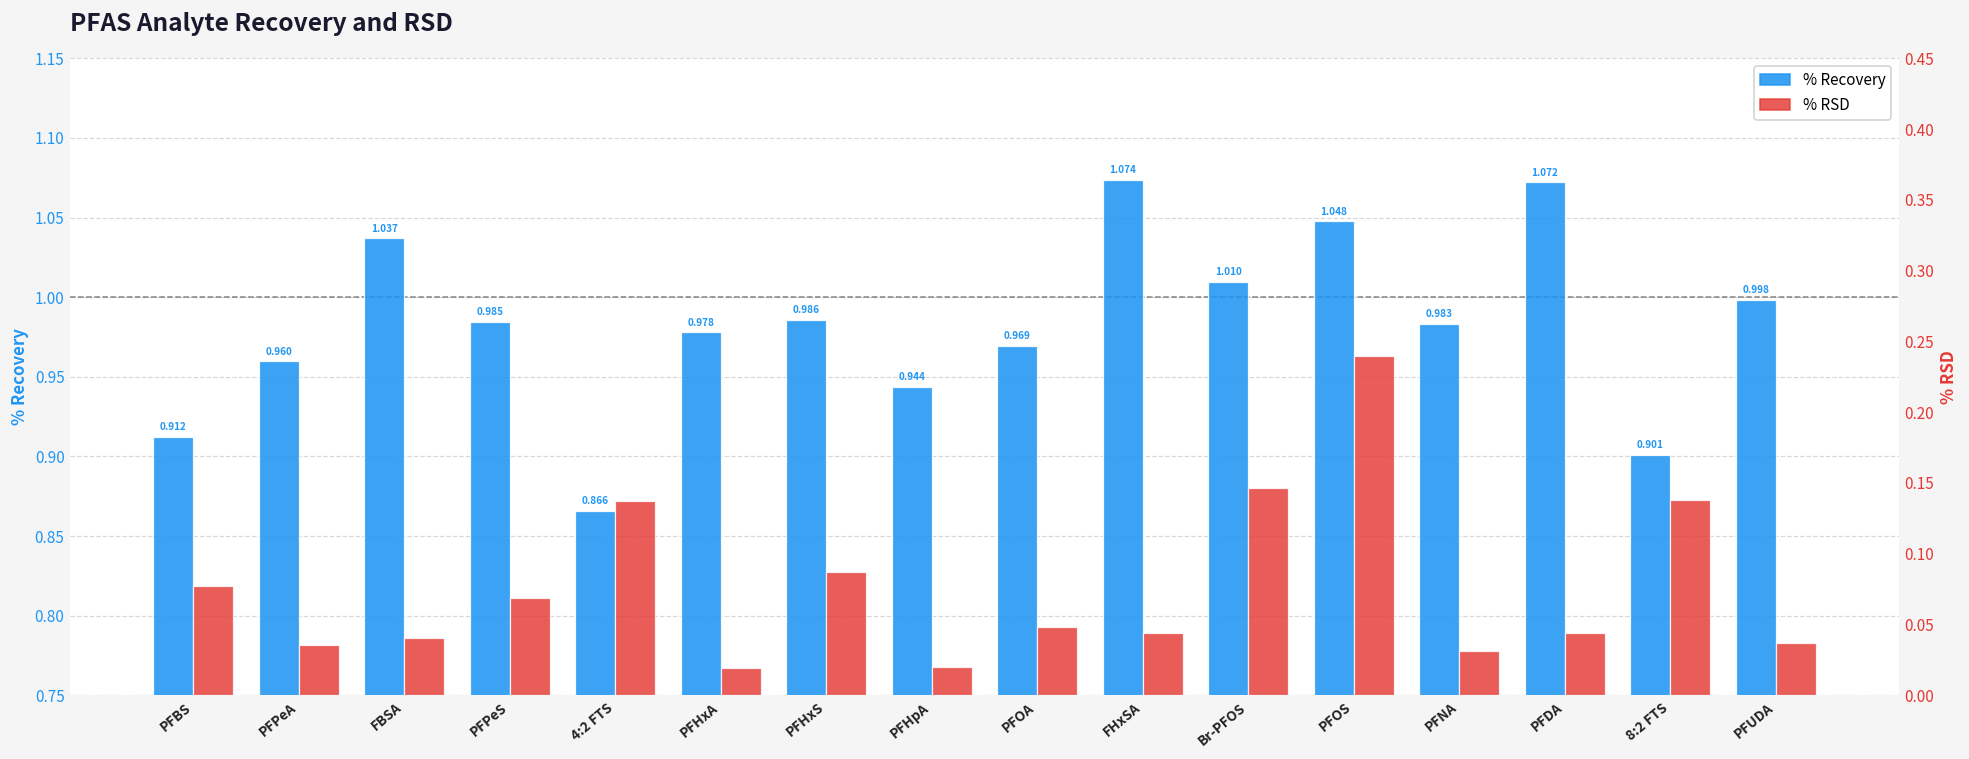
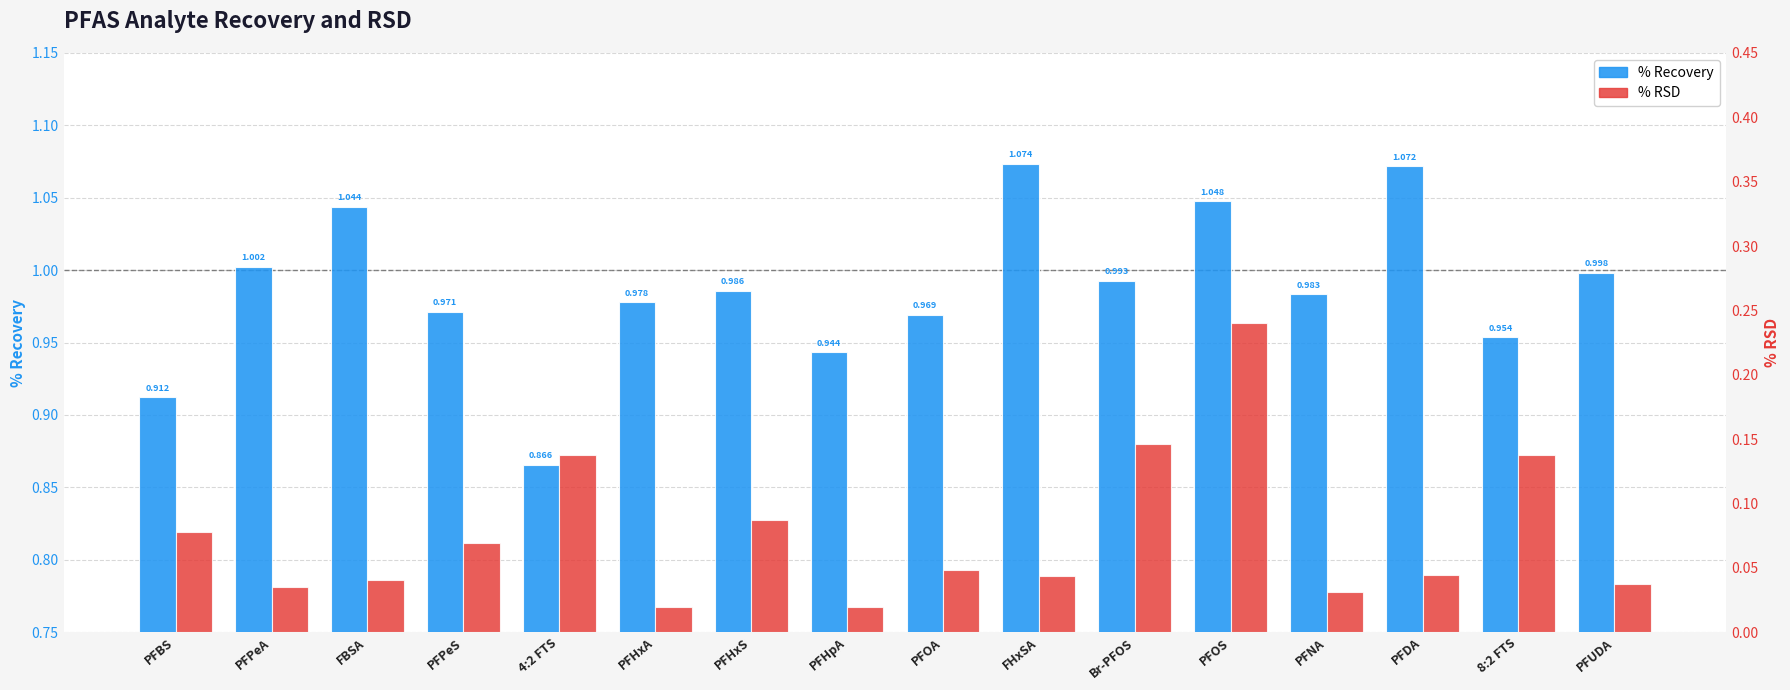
  {
    "% Recovery": {
      "PFBS": 0.912,
-     "PFPeA": 0.960,
-     "FBSA": 1.037,
-     "PFPeS": 0.985,
+     "PFPeA": 1.002,
+     "FBSA": 1.044,
+     "PFPeS": 0.971,
      "4:2 FTS": 0.866,
      "PFHxA": 0.978,
      "PFHxS": 0.986,
      "PFHpA": 0.944,
      "PFOA": 0.969,
      "FHxSA": 1.074,
-     "Br-PFOS": 1.010,
+     "Br-PFOS": 0.993,
      "PFOS": 1.048,
      "PFNA": 0.983,
      "PFDA": 1.072,
-     "8:2 FTS": 0.901,
+     "8:2 FTS": 0.954,
      "PFUDA": 0.998
    }
  }
